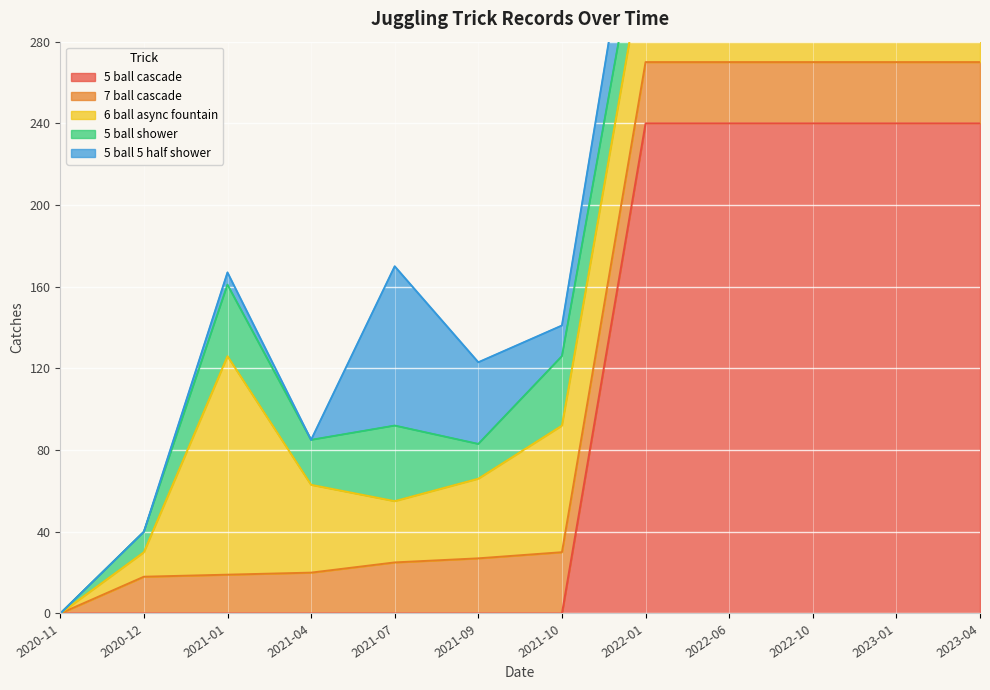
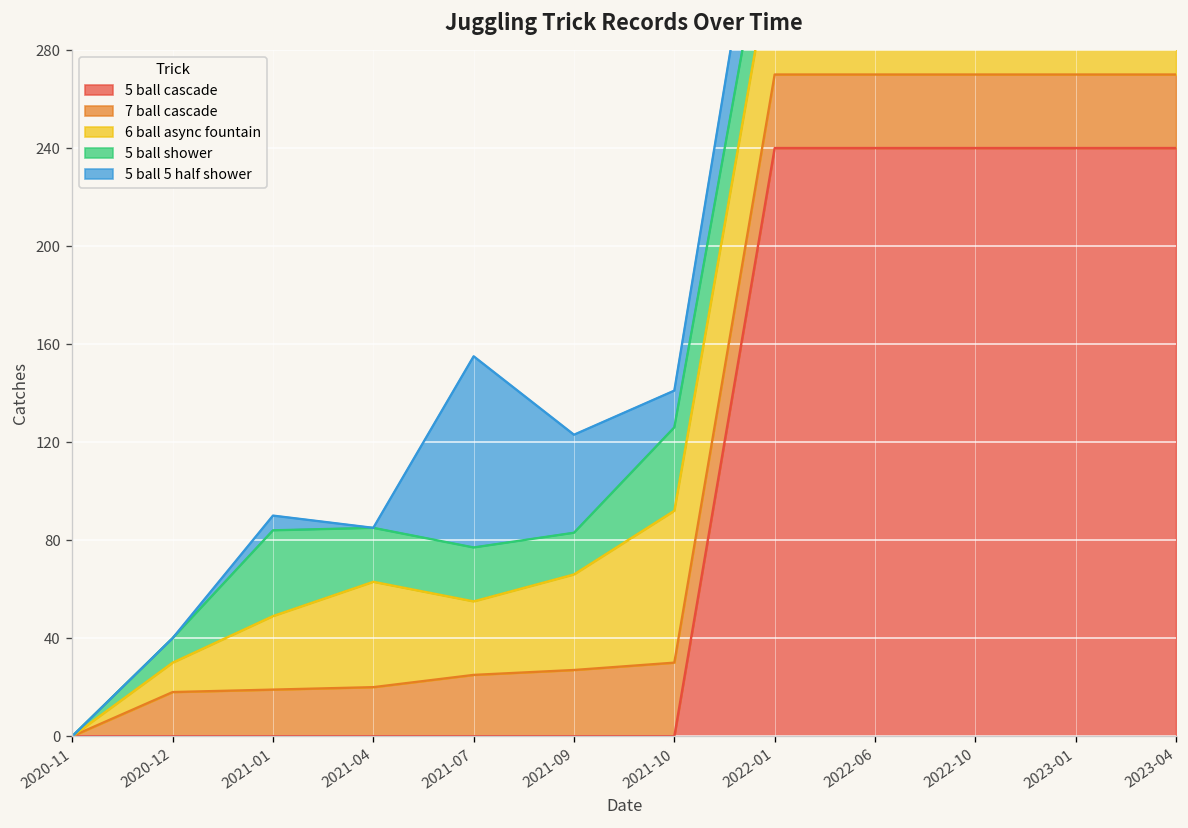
  {
    "6 ball async fountain": {
      "2020-12": 12,
-     "2021-01": 107,
+     "2021-01": 30,
      "2021-04": 43,
      "2021-07": 30,
      "2021-09": 39,
      "2021-10": 62
    },
    "5 ball shower": {
      "2021-01": 35,
-     "2021-07": 37,
+     "2021-07": 22,
      "2021-09": 17,
      "2021-10": 34
    },
    "5 ball 5 half shower": {
      "2021-01": 6,
      "2021-07": 78,
      "2021-09": 40,
      "2021-10": 15
    }
  }
